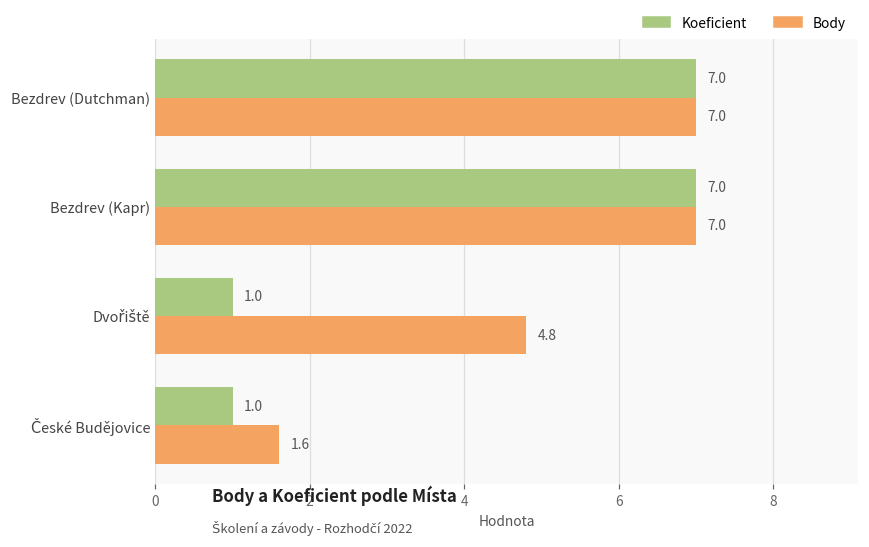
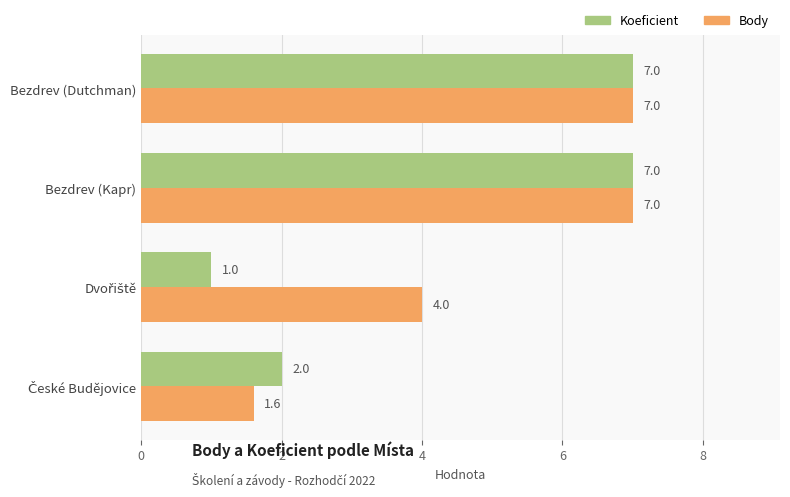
  {
    "Koeficient": {
      "Bezdrev (Dutchman)": 7.0,
      "Bezdrev (Kapr)": 7.0,
      "Dvořiště": 1.0,
-     "České Budějovice": 1.0
+     "České Budějovice": 2.0
    },
    "Body": {
      "Bezdrev (Dutchman)": 7.0,
      "Bezdrev (Kapr)": 7.0,
-     "Dvořiště": 4.8,
+     "Dvořiště": 4.0,
      "České Budějovice": 1.6
    }
  }
